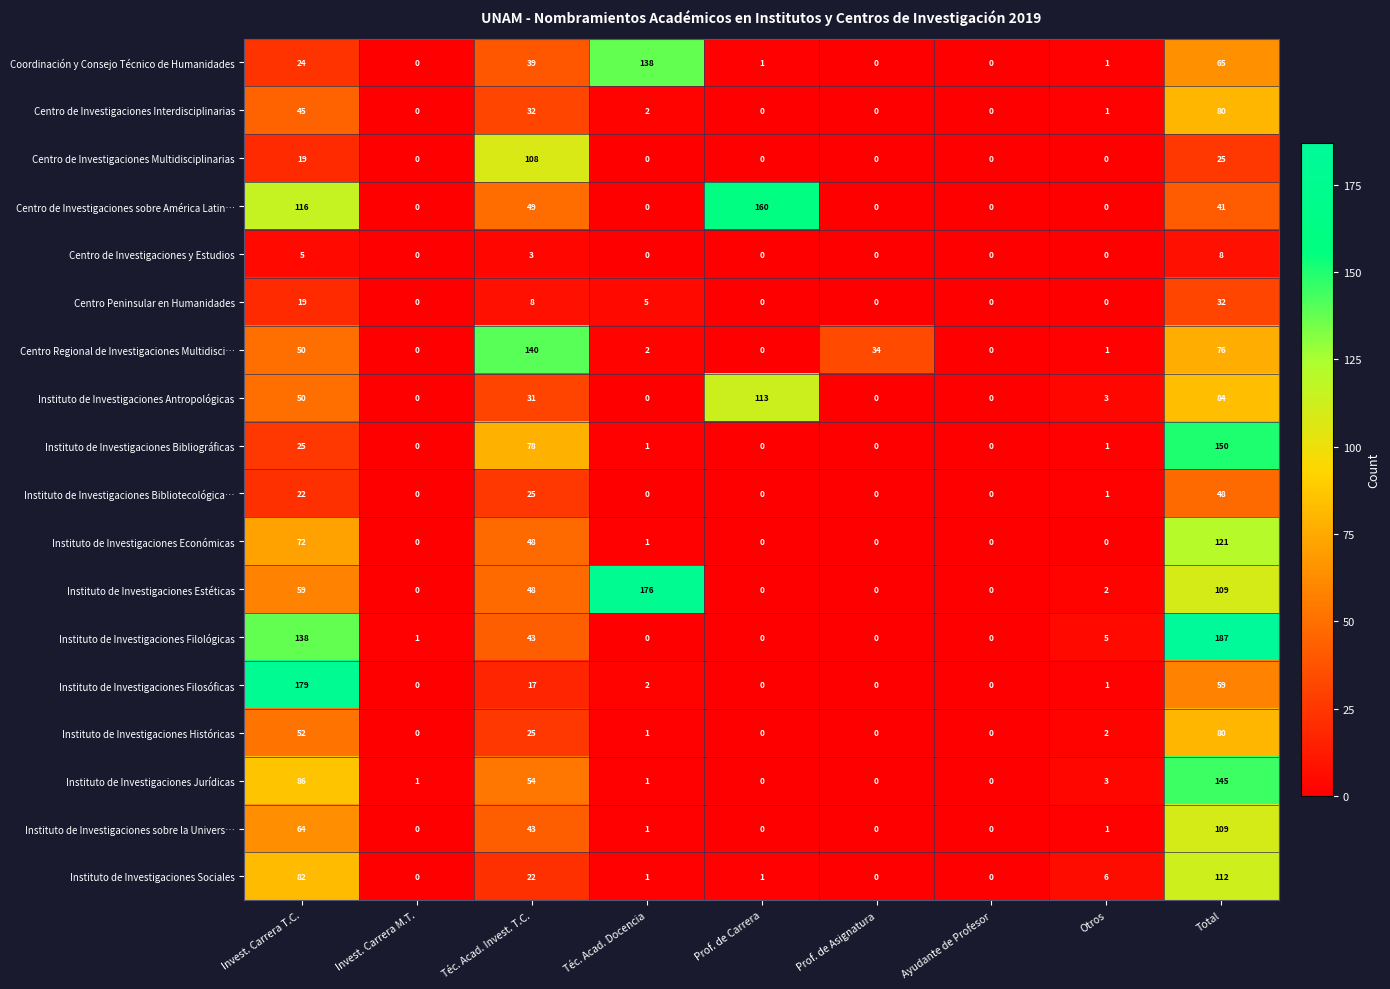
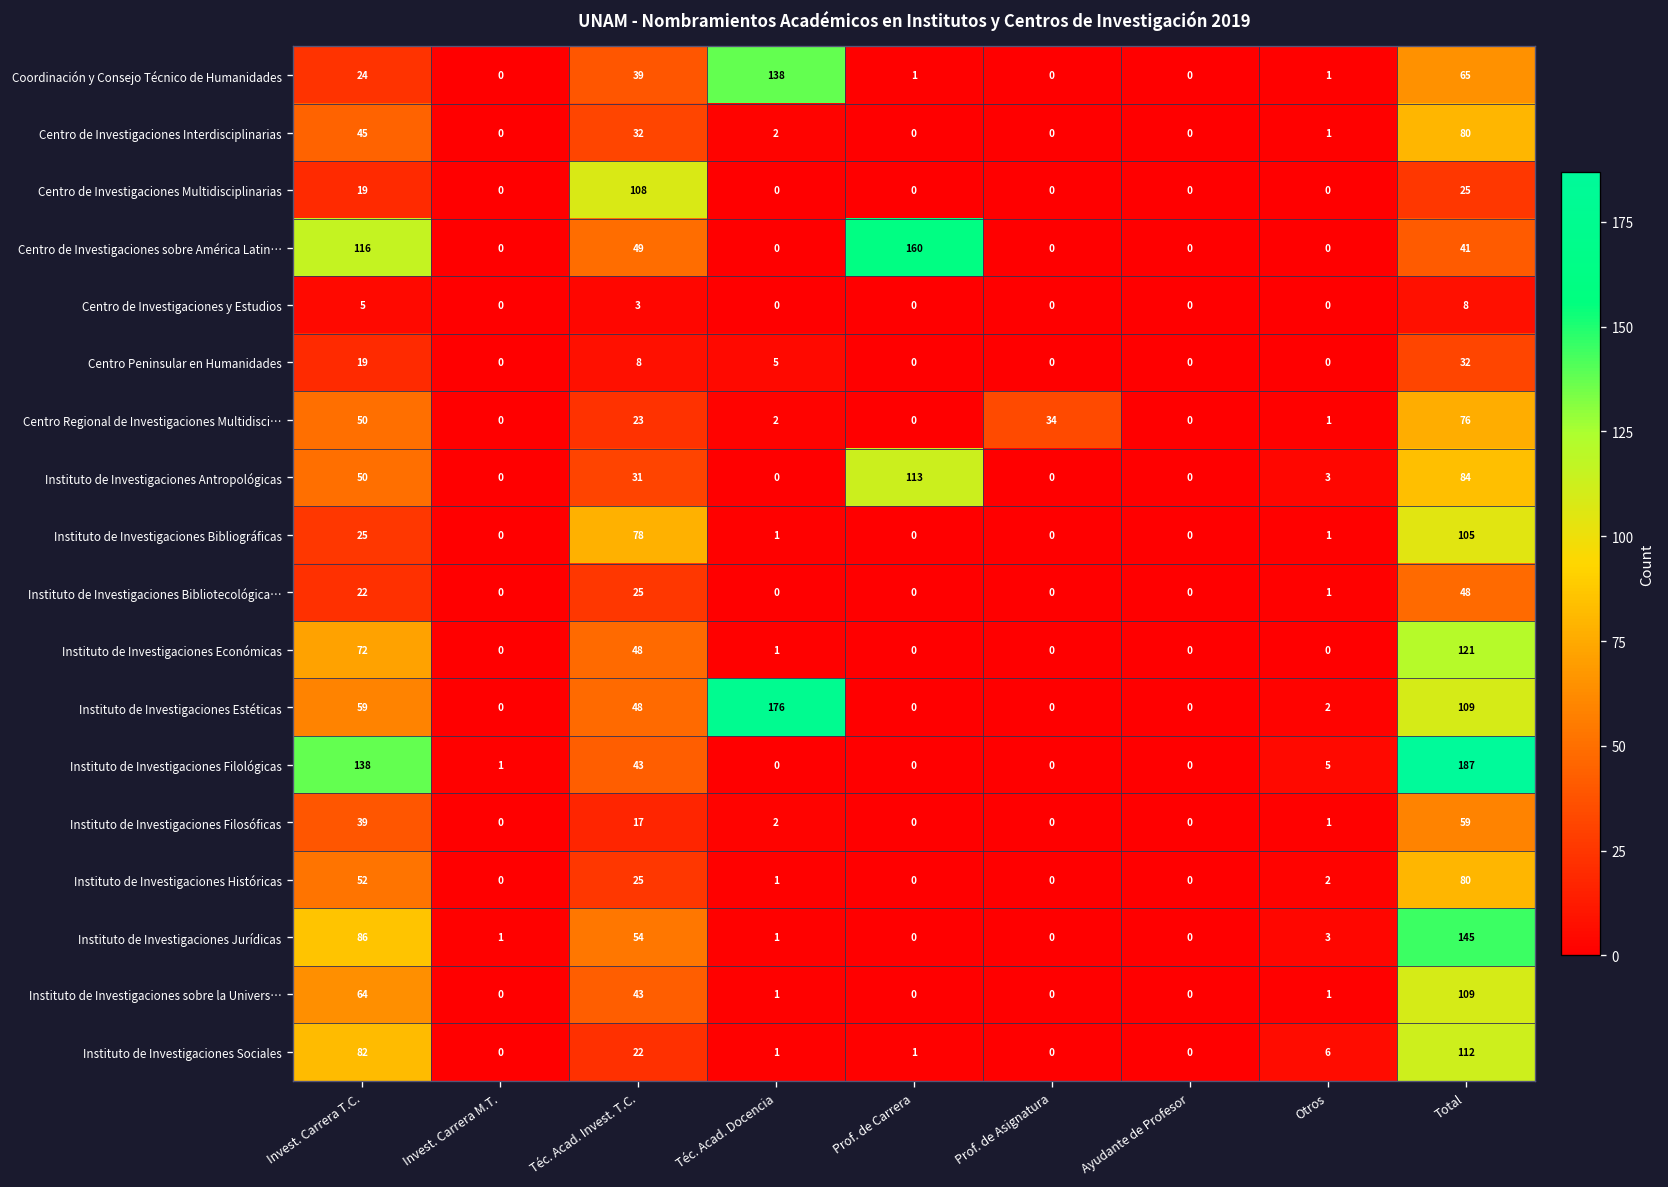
  {
    "Coordinación y Consejo Técnico de Humanidades": {
      "Invest. Carrera T.C.": 24,
      "Invest. Carrera M.T.": 0,
      "Téc. Acad. Invest. T.C.": 39,
      "Téc. Acad. Docencia": 138,
      "Prof. de Carrera": 1,
      "Prof. de Asignatura": 0,
      "Ayudante de Profesor": 0,
      "Otros": 1,
      "Total": 65
    },
    "Centro de Investigaciones Interdisciplinarias": {
      "Invest. Carrera T.C.": 45,
      "Invest. Carrera M.T.": 0,
      "Téc. Acad. Invest. T.C.": 32,
      "Téc. Acad. Docencia": 2,
      "Prof. de Carrera": 0,
      "Prof. de Asignatura": 0,
      "Ayudante de Profesor": 0,
      "Otros": 1,
      "Total": 80
    },
    "Centro de Investigaciones Multidisciplinarias": {
      "Invest. Carrera T.C.": 19,
      "Invest. Carrera M.T.": 0,
      "Téc. Acad. Invest. T.C.": 108,
      "Téc. Acad. Docencia": 0,
      "Prof. de Carrera": 0,
      "Prof. de Asignatura": 0,
      "Ayudante de Profesor": 0,
      "Otros": 0,
      "Total": 25
    },
    "Centro de Investigaciones sobre América Latin…": {
      "Invest. Carrera T.C.": 116,
      "Invest. Carrera M.T.": 0,
      "Téc. Acad. Invest. T.C.": 49,
      "Téc. Acad. Docencia": 0,
      "Prof. de Carrera": 160,
      "Prof. de Asignatura": 0,
      "Ayudante de Profesor": 0,
      "Otros": 0,
      "Total": 41
    },
    "Centro de Investigaciones y Estudios": {
      "Invest. Carrera T.C.": 5,
      "Invest. Carrera M.T.": 0,
      "Téc. Acad. Invest. T.C.": 3,
      "Téc. Acad. Docencia": 0,
      "Prof. de Carrera": 0,
      "Prof. de Asignatura": 0,
      "Ayudante de Profesor": 0,
      "Otros": 0,
      "Total": 8
    },
    "Centro Peninsular en Humanidades": {
      "Invest. Carrera T.C.": 19,
      "Invest. Carrera M.T.": 0,
      "Téc. Acad. Invest. T.C.": 8,
      "Téc. Acad. Docencia": 5,
      "Prof. de Carrera": 0,
      "Prof. de Asignatura": 0,
      "Ayudante de Profesor": 0,
      "Otros": 0,
      "Total": 32
    },
    "Centro Regional de Investigaciones Multidisci…": {
      "Invest. Carrera T.C.": 50,
      "Invest. Carrera M.T.": 0,
-     "Téc. Acad. Invest. T.C.": 140,
+     "Téc. Acad. Invest. T.C.": 23,
      "Téc. Acad. Docencia": 2,
      "Prof. de Carrera": 0,
      "Prof. de Asignatura": 34,
      "Ayudante de Profesor": 0,
      "Otros": 1,
      "Total": 76
    },
    "Instituto de Investigaciones Antropológicas": {
      "Invest. Carrera T.C.": 50,
      "Invest. Carrera M.T.": 0,
      "Téc. Acad. Invest. T.C.": 31,
      "Téc. Acad. Docencia": 0,
      "Prof. de Carrera": 113,
      "Prof. de Asignatura": 0,
      "Ayudante de Profesor": 0,
      "Otros": 3,
      "Total": 84
    },
    "Instituto de Investigaciones Bibliográficas": {
      "Invest. Carrera T.C.": 25,
      "Invest. Carrera M.T.": 0,
      "Téc. Acad. Invest. T.C.": 78,
      "Téc. Acad. Docencia": 1,
      "Prof. de Carrera": 0,
      "Prof. de Asignatura": 0,
      "Ayudante de Profesor": 0,
      "Otros": 1,
-     "Total": 150
+     "Total": 105
    },
    "Instituto de Investigaciones Bibliotecológica…": {
      "Invest. Carrera T.C.": 22,
      "Invest. Carrera M.T.": 0,
      "Téc. Acad. Invest. T.C.": 25,
      "Téc. Acad. Docencia": 0,
      "Prof. de Carrera": 0,
      "Prof. de Asignatura": 0,
      "Ayudante de Profesor": 0,
      "Otros": 1,
      "Total": 48
    },
    "Instituto de Investigaciones Económicas": {
      "Invest. Carrera T.C.": 72,
      "Invest. Carrera M.T.": 0,
      "Téc. Acad. Invest. T.C.": 48,
      "Téc. Acad. Docencia": 1,
      "Prof. de Carrera": 0,
      "Prof. de Asignatura": 0,
      "Ayudante de Profesor": 0,
      "Otros": 0,
      "Total": 121
    },
    "Instituto de Investigaciones Estéticas": {
      "Invest. Carrera T.C.": 59,
      "Invest. Carrera M.T.": 0,
      "Téc. Acad. Invest. T.C.": 48,
      "Téc. Acad. Docencia": 176,
      "Prof. de Carrera": 0,
      "Prof. de Asignatura": 0,
      "Ayudante de Profesor": 0,
      "Otros": 2,
      "Total": 109
    },
    "Instituto de Investigaciones Filológicas": {
      "Invest. Carrera T.C.": 138,
      "Invest. Carrera M.T.": 1,
      "Téc. Acad. Invest. T.C.": 43,
      "Téc. Acad. Docencia": 0,
      "Prof. de Carrera": 0,
      "Prof. de Asignatura": 0,
      "Ayudante de Profesor": 0,
      "Otros": 5,
      "Total": 187
    },
    "Instituto de Investigaciones Filosóficas": {
-     "Invest. Carrera T.C.": 179,
+     "Invest. Carrera T.C.": 39,
      "Invest. Carrera M.T.": 0,
      "Téc. Acad. Invest. T.C.": 17,
      "Téc. Acad. Docencia": 2,
      "Prof. de Carrera": 0,
      "Prof. de Asignatura": 0,
      "Ayudante de Profesor": 0,
      "Otros": 1,
      "Total": 59
    },
    "Instituto de Investigaciones Históricas": {
      "Invest. Carrera T.C.": 52,
      "Invest. Carrera M.T.": 0,
      "Téc. Acad. Invest. T.C.": 25,
      "Téc. Acad. Docencia": 1,
      "Prof. de Carrera": 0,
      "Prof. de Asignatura": 0,
      "Ayudante de Profesor": 0,
      "Otros": 2,
      "Total": 80
    },
    "Instituto de Investigaciones Jurídicas": {
      "Invest. Carrera T.C.": 86,
      "Invest. Carrera M.T.": 1,
      "Téc. Acad. Invest. T.C.": 54,
      "Téc. Acad. Docencia": 1,
      "Prof. de Carrera": 0,
      "Prof. de Asignatura": 0,
      "Ayudante de Profesor": 0,
      "Otros": 3,
      "Total": 145
    },
    "Instituto de Investigaciones sobre la Univers…": {
      "Invest. Carrera T.C.": 64,
      "Invest. Carrera M.T.": 0,
      "Téc. Acad. Invest. T.C.": 43,
      "Téc. Acad. Docencia": 1,
      "Prof. de Carrera": 0,
      "Prof. de Asignatura": 0,
      "Ayudante de Profesor": 0,
      "Otros": 1,
      "Total": 109
    },
    "Instituto de Investigaciones Sociales": {
      "Invest. Carrera T.C.": 82,
      "Invest. Carrera M.T.": 0,
      "Téc. Acad. Invest. T.C.": 22,
      "Téc. Acad. Docencia": 1,
      "Prof. de Carrera": 1,
      "Prof. de Asignatura": 0,
      "Ayudante de Profesor": 0,
      "Otros": 6,
      "Total": 112
    }
  }
